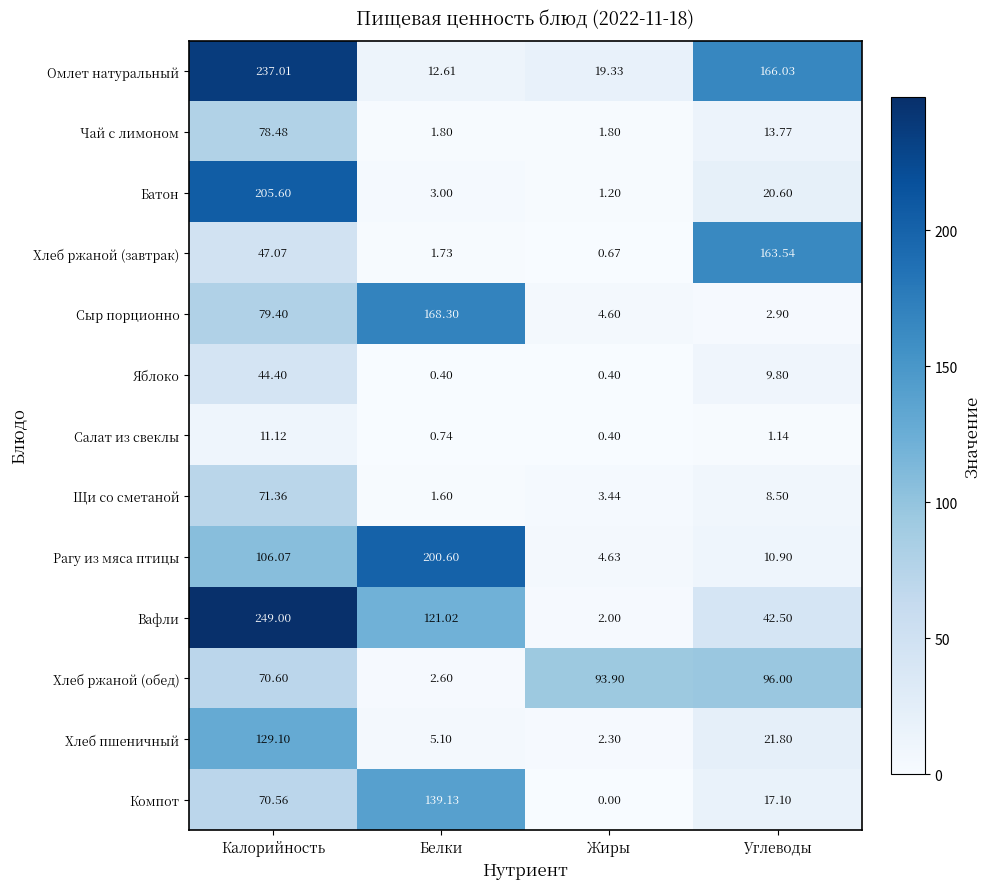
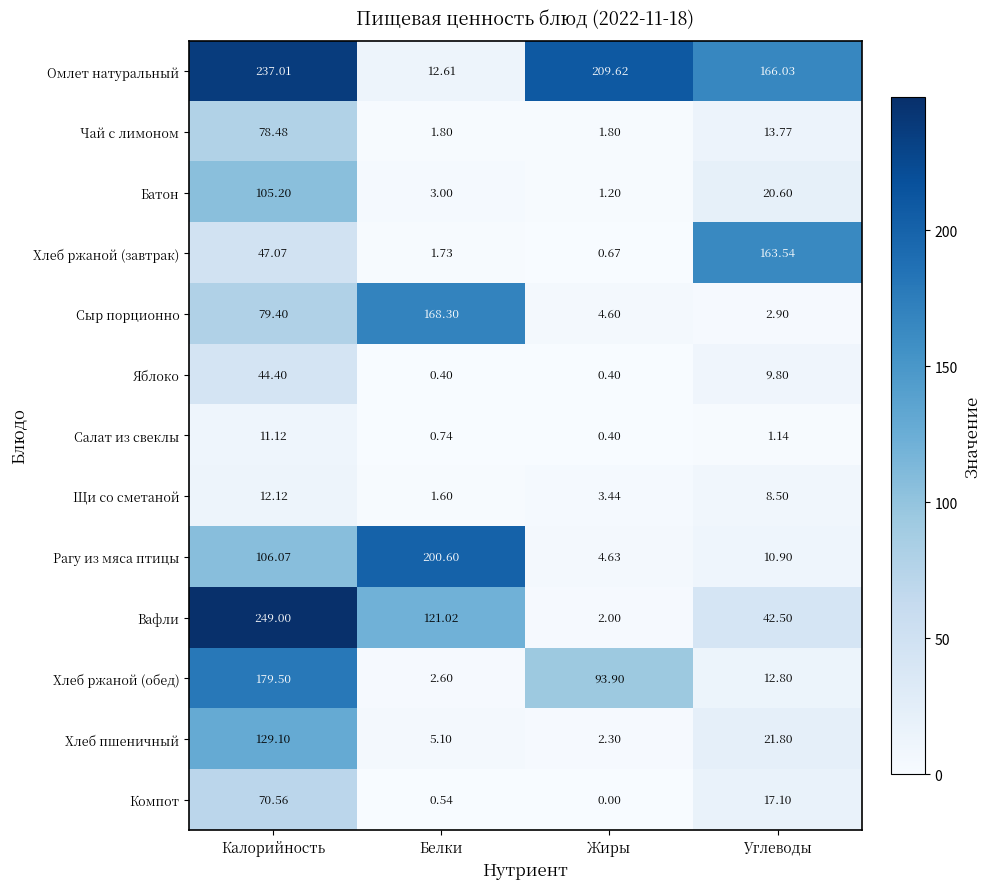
  {
    "Омлет натуральный": {
      "Калорийность": 237.01,
      "Белки": 12.61,
-     "Жиры": 19.33,
+     "Жиры": 209.62,
      "Углеводы": 166.03
    },
    "Чай с лимоном": {
      "Калорийность": 78.48,
      "Белки": 1.80,
      "Жиры": 1.80,
      "Углеводы": 13.77
    },
    "Батон": {
-     "Калорийность": 205.60,
+     "Калорийность": 105.20,
      "Белки": 3.00,
      "Жиры": 1.20,
      "Углеводы": 20.60
    },
    "Хлеб ржаной (завтрак)": {
      "Калорийность": 47.07,
      "Белки": 1.73,
      "Жиры": 0.67,
      "Углеводы": 163.54
    },
    "Сыр порционно": {
      "Калорийность": 79.40,
      "Белки": 168.30,
      "Жиры": 4.60,
      "Углеводы": 2.90
    },
    "Яблоко": {
      "Калорийность": 44.40,
      "Белки": 0.40,
      "Жиры": 0.40,
      "Углеводы": 9.80
    },
    "Салат из свеклы": {
      "Калорийность": 11.12,
      "Белки": 0.74,
      "Жиры": 0.40,
      "Углеводы": 1.14
    },
    "Щи со сметаной": {
-     "Калорийность": 71.36,
+     "Калорийность": 12.12,
      "Белки": 1.60,
      "Жиры": 3.44,
      "Углеводы": 8.50
    },
    "Рагу из мяса птицы": {
      "Калорийность": 106.07,
      "Белки": 200.60,
      "Жиры": 4.63,
      "Углеводы": 10.90
    },
    "Вафли": {
      "Калорийность": 249.00,
      "Белки": 121.02,
      "Жиры": 2.00,
      "Углеводы": 42.50
    },
    "Хлеб ржаной (обед)": {
-     "Калорийность": 70.60,
+     "Калорийность": 179.50,
      "Белки": 2.60,
      "Жиры": 93.90,
-     "Углеводы": 96.00
+     "Углеводы": 12.80
    },
    "Хлеб пшеничный": {
      "Калорийность": 129.10,
      "Белки": 5.10,
      "Жиры": 2.30,
      "Углеводы": 21.80
    },
    "Компот": {
      "Калорийность": 70.56,
-     "Белки": 139.13,
+     "Белки": 0.54,
      "Жиры": 0.00,
      "Углеводы": 17.10
    }
  }
